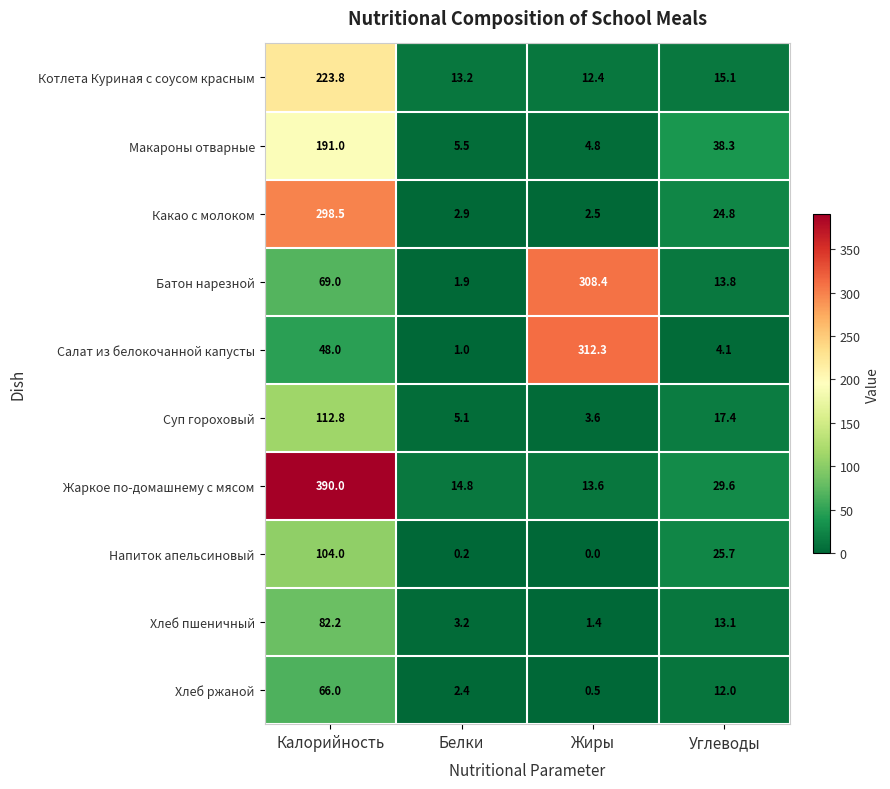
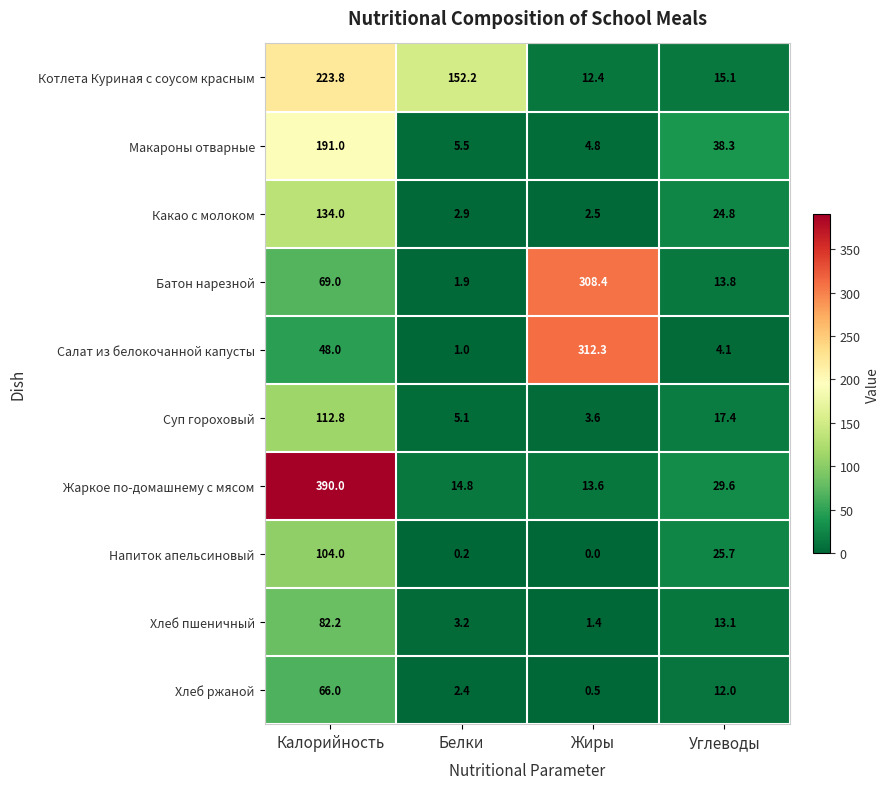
  {
    "Котлета Куриная с соусом красным": {
      "Калорийность": 223.8,
-     "Белки": 13.2,
+     "Белки": 152.2,
      "Жиры": 12.4,
      "Углеводы": 15.1
    },
    "Макароны отварные": {
      "Калорийность": 191.0,
      "Белки": 5.5,
      "Жиры": 4.8,
      "Углеводы": 38.3
    },
    "Какао с молоком": {
-     "Калорийность": 298.5,
+     "Калорийность": 134.0,
      "Белки": 2.9,
      "Жиры": 2.5,
      "Углеводы": 24.8
    },
    "Батон нарезной": {
      "Калорийность": 69.0,
      "Белки": 1.9,
      "Жиры": 308.4,
      "Углеводы": 13.8
    },
    "Салат из белокочанной капусты": {
      "Калорийность": 48.0,
      "Белки": 1.0,
      "Жиры": 312.3,
      "Углеводы": 4.1
    },
    "Суп гороховый": {
      "Калорийность": 112.8,
      "Белки": 5.1,
      "Жиры": 3.6,
      "Углеводы": 17.4
    },
    "Жаркое по-домашнему с мясом": {
      "Калорийность": 390.0,
      "Белки": 14.8,
      "Жиры": 13.6,
      "Углеводы": 29.6
    },
    "Напиток апельсиновый": {
      "Калорийность": 104.0,
      "Белки": 0.2,
      "Жиры": 0.0,
      "Углеводы": 25.7
    },
    "Хлеб пшеничный": {
      "Калорийность": 82.2,
      "Белки": 3.2,
      "Жиры": 1.4,
      "Углеводы": 13.1
    },
    "Хлеб ржаной": {
      "Калорийность": 66.0,
      "Белки": 2.4,
      "Жиры": 0.5,
      "Углеводы": 12.0
    }
  }
